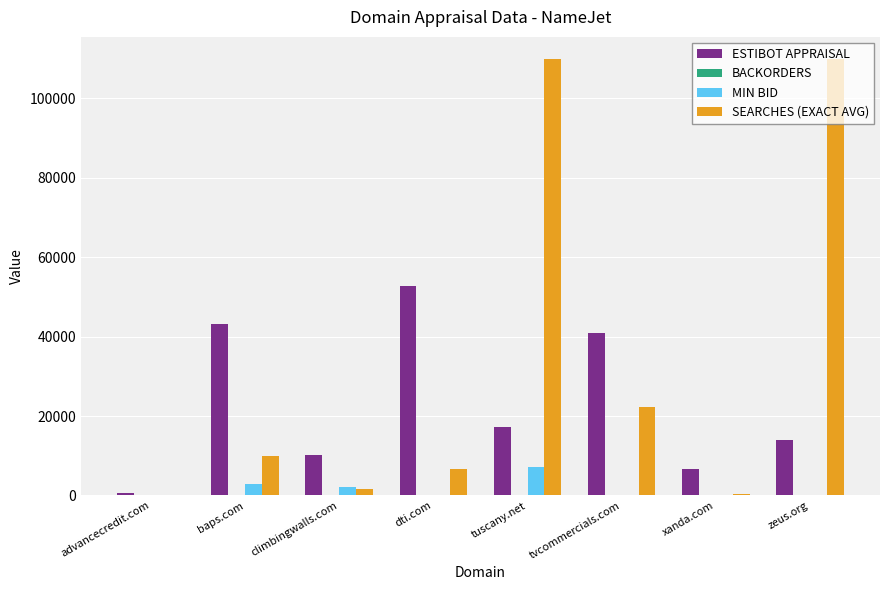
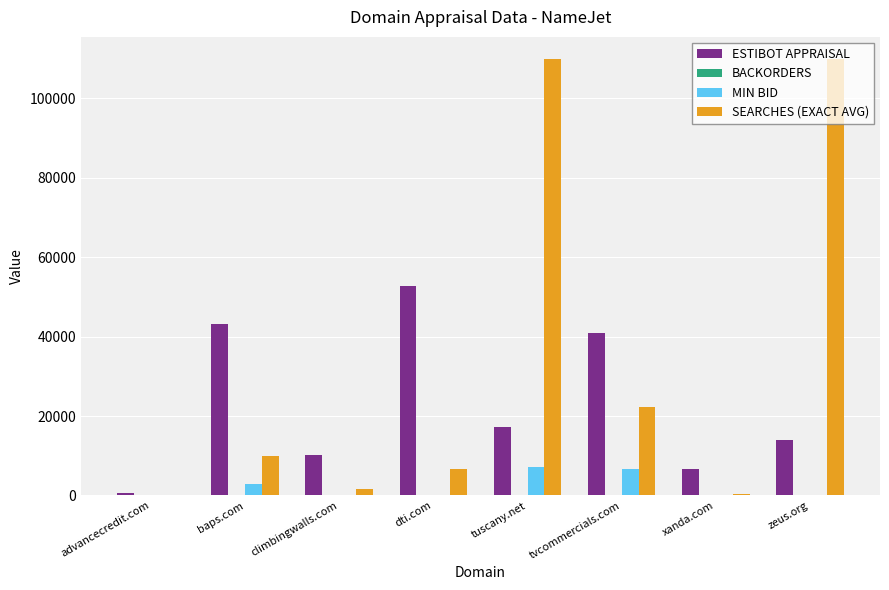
  {
    "ESTIBOT APPRAISAL": {
      "advancecredit.com": 1000,
      "baps.com": 43000,
      "climbingwalls.com": 10000,
      "dti.com": 53000,
      "tuscany.net": 17000,
      "tvcommercials.com": 41000,
      "xanda.com": 7000,
      "zeus.org": 14000
    },
    "MIN BID": {
      "baps.com": 3000,
-     "climbingwalls.com": 2000,
+     "climbingwalls.com": 0,
      "tuscany.net": 7000,
-     "tvcommercials.com": 0
+     "tvcommercials.com": 7000
    },
    "SEARCHES (EXACT AVG)": {
      "baps.com": 10000,
      "climbingwalls.com": 2000,
      "dti.com": 7000,
      "tuscany.net": 110000,
      "tvcommercials.com": 22000
    }
  }
